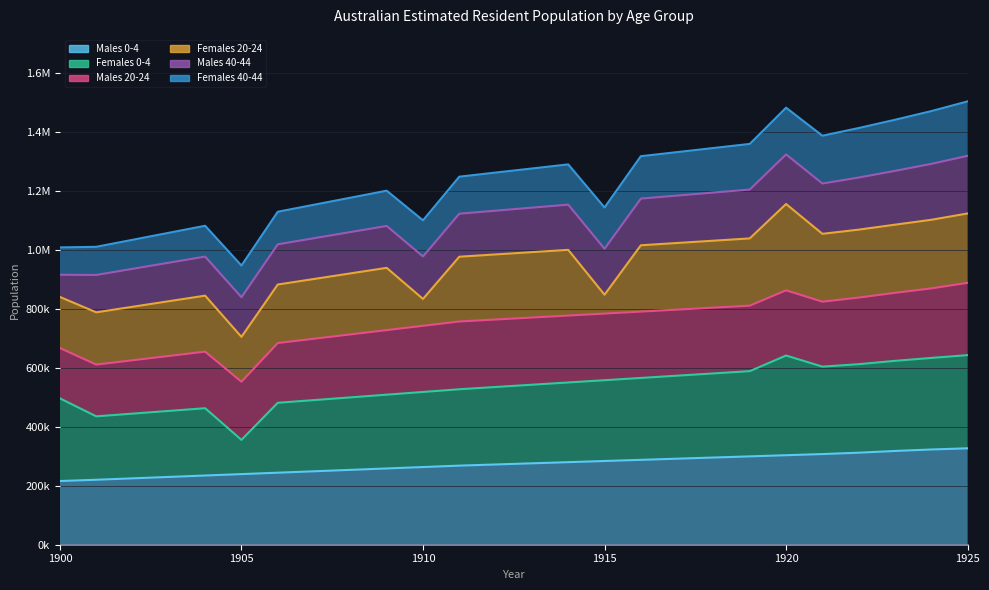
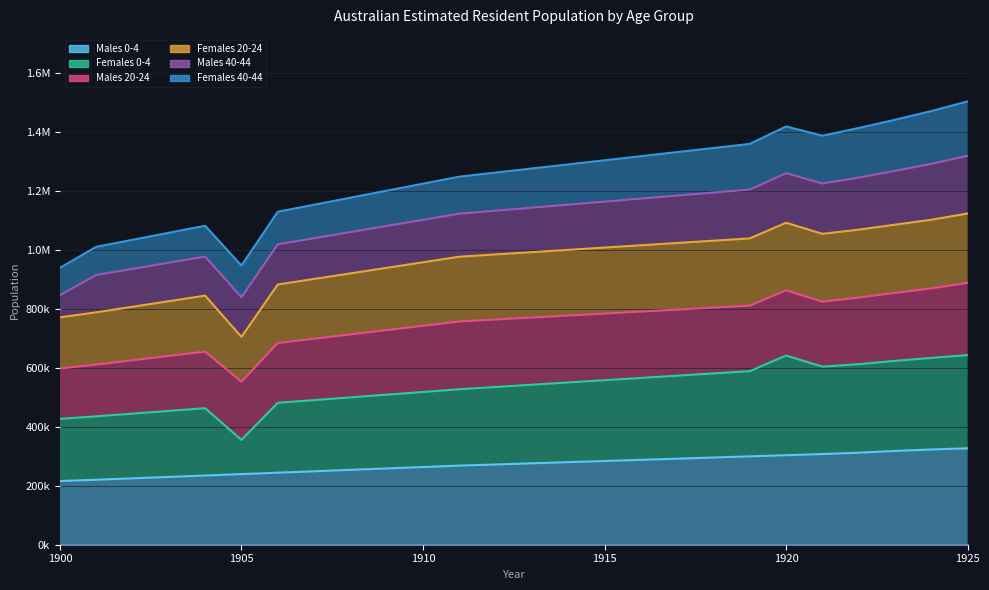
  {
    "Females 0-4": {
-     "1900": 280000,
+     "1900": 210000,
      "1905": 120000,
      "1910": 250000,
      "1915": 270000,
      "1920": 340000,
      "1925": 320000
    },
    "Males 20-24": {
      "1900": 170000,
      "1905": 200000,
      "1910": 220000,
      "1915": 230000,
      "1920": 220000,
      "1925": 250000
    },
    "Females 20-24": {
      "1900": 170000,
      "1905": 150000,
-     "1910": 90000,
-     "1915": 60000,
-     "1920": 290000,
+     "1910": 220000,
+     "1915": 220000,
+     "1920": 230000,
      "1925": 240000
    },
    "Males 40-44": {
      "1900": 80000,
      "1905": 130000,
      "1910": 140000,
      "1915": 160000,
      "1920": 170000,
      "1925": 200000
    }
  }
